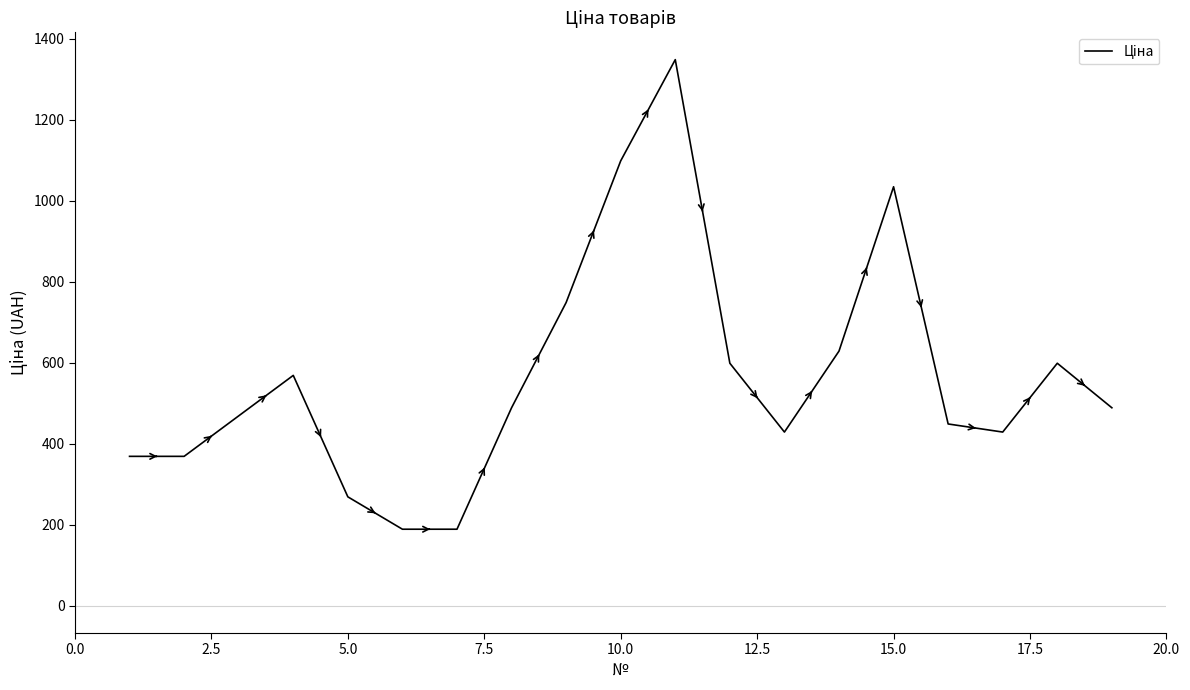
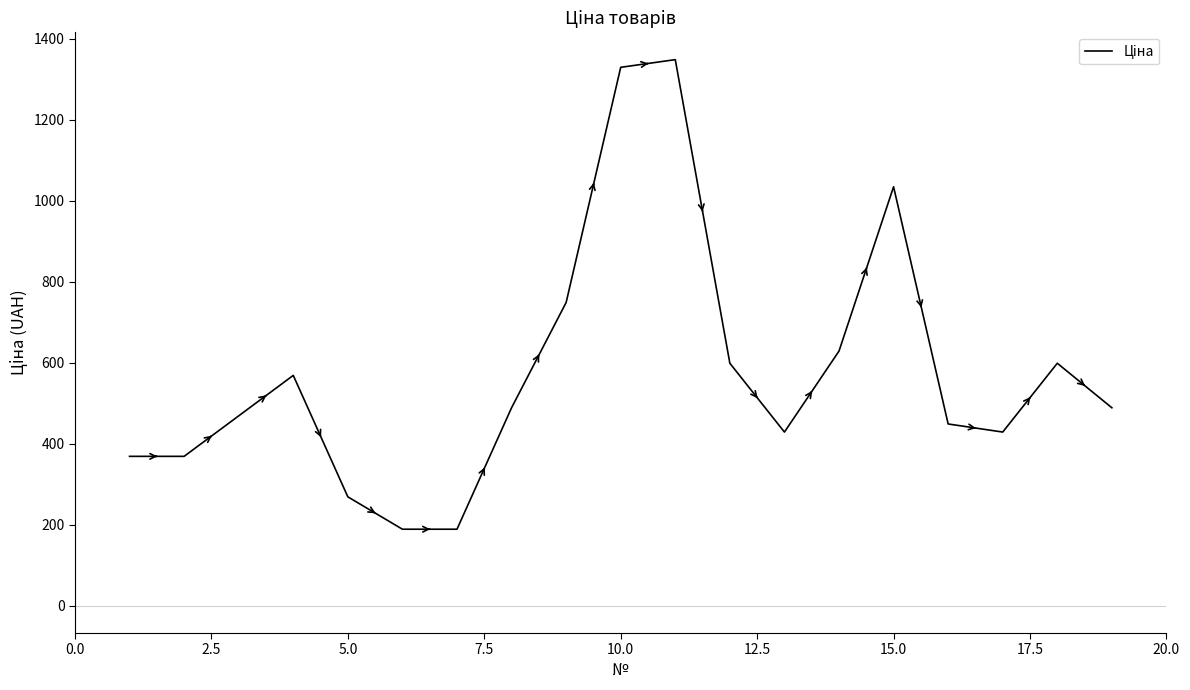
  {
    "5.0": 270,
-   "10.0": 1100,
+   "10.0": 1330,
    "15.0": 1040
  }
